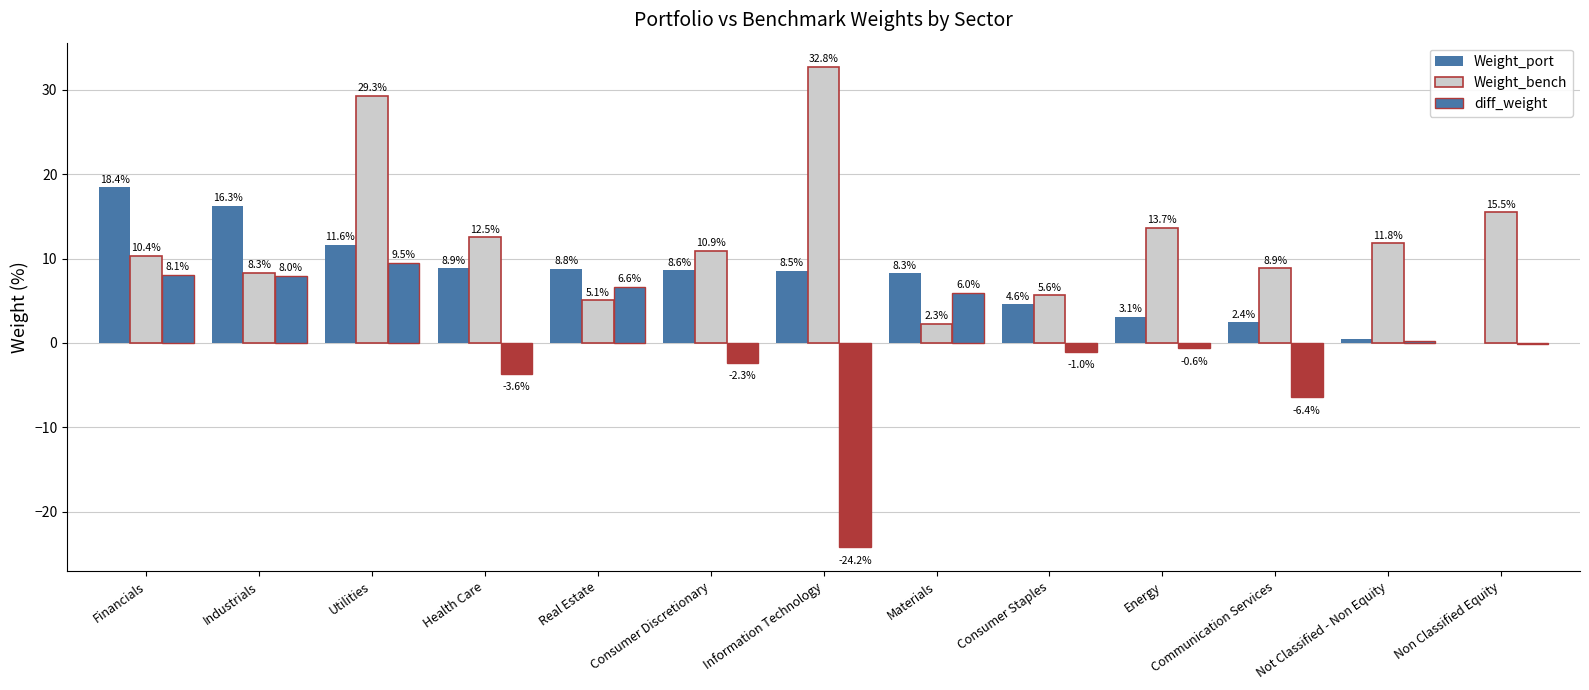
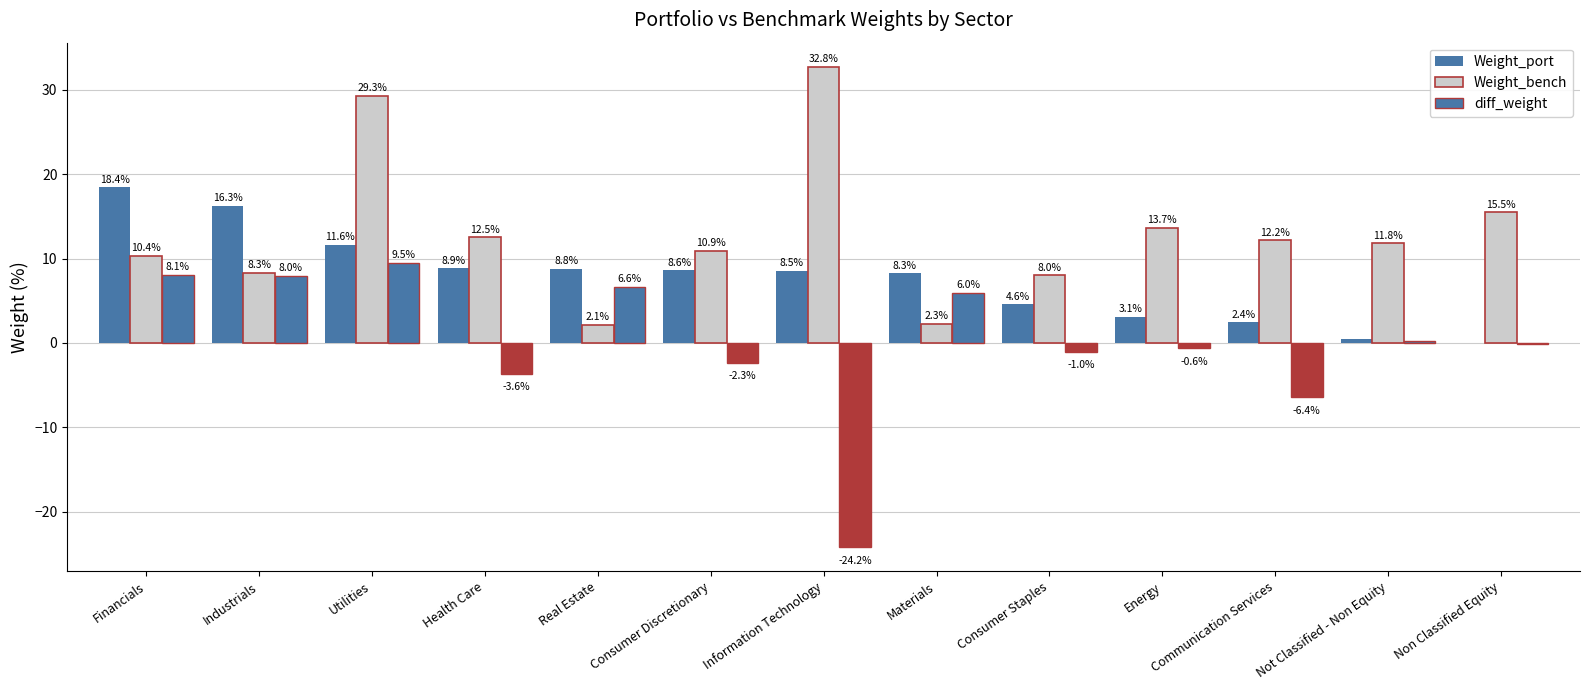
  {
    "Weight_bench": {
      "Financials": "10.4%",
      "Industrials": "8.3%",
      "Utilities": "29.3%",
      "Health Care": "12.5%",
-     "Real Estate": "5.1%",
+     "Real Estate": "2.1%",
      "Consumer Discretionary": "10.9%",
      "Information Technology": "32.8%",
      "Materials": "2.3%",
-     "Consumer Staples": "5.6%",
+     "Consumer Staples": "8.0%",
      "Energy": "13.7%",
-     "Communication Services": "8.9%",
+     "Communication Services": "12.2%",
      "Not Classified - Non Equity": "11.8%",
      "Non Classified Equity": "15.5%"
    }
  }
